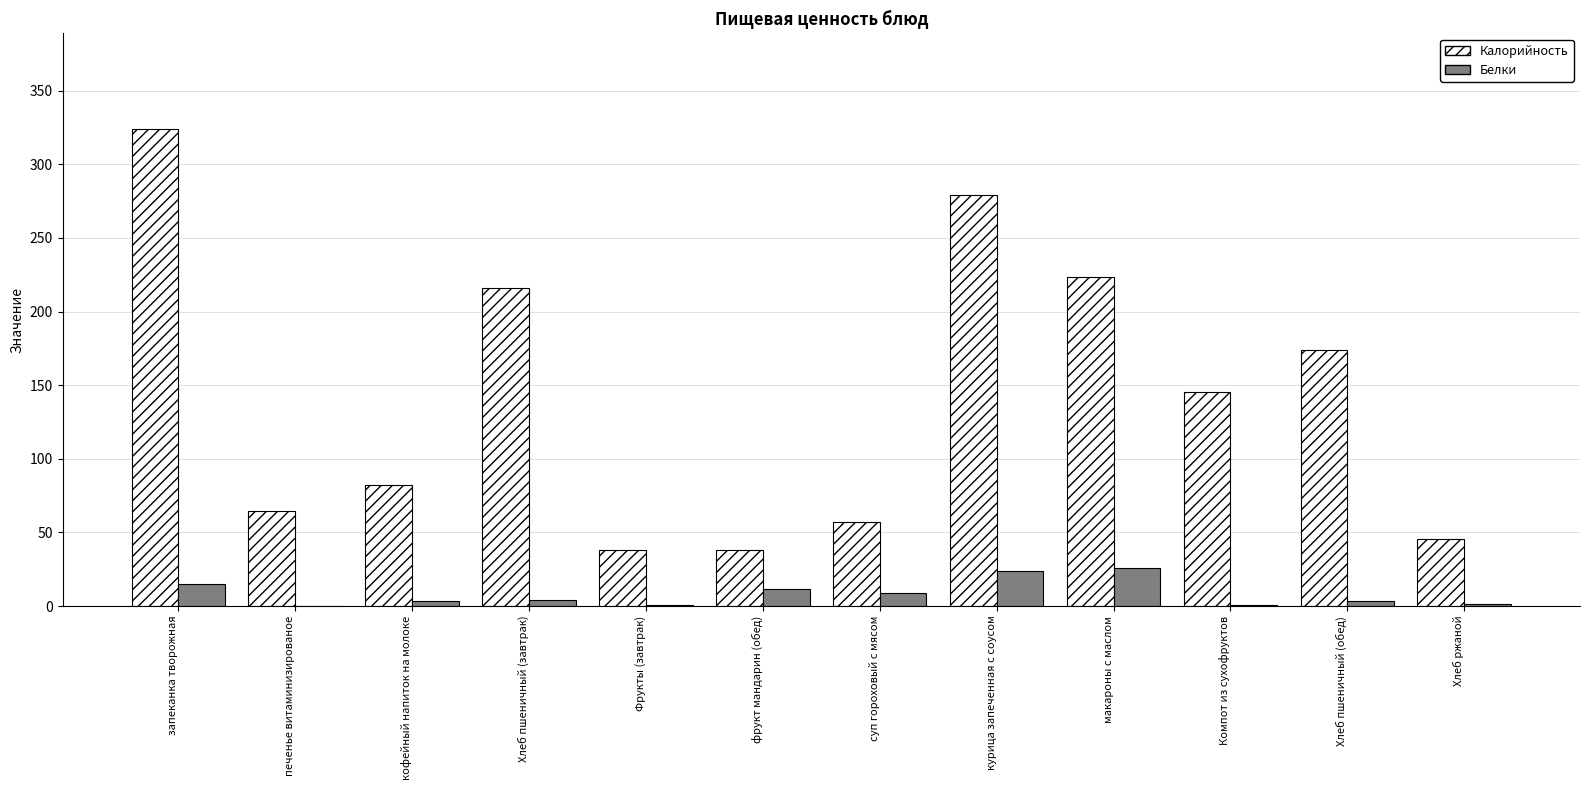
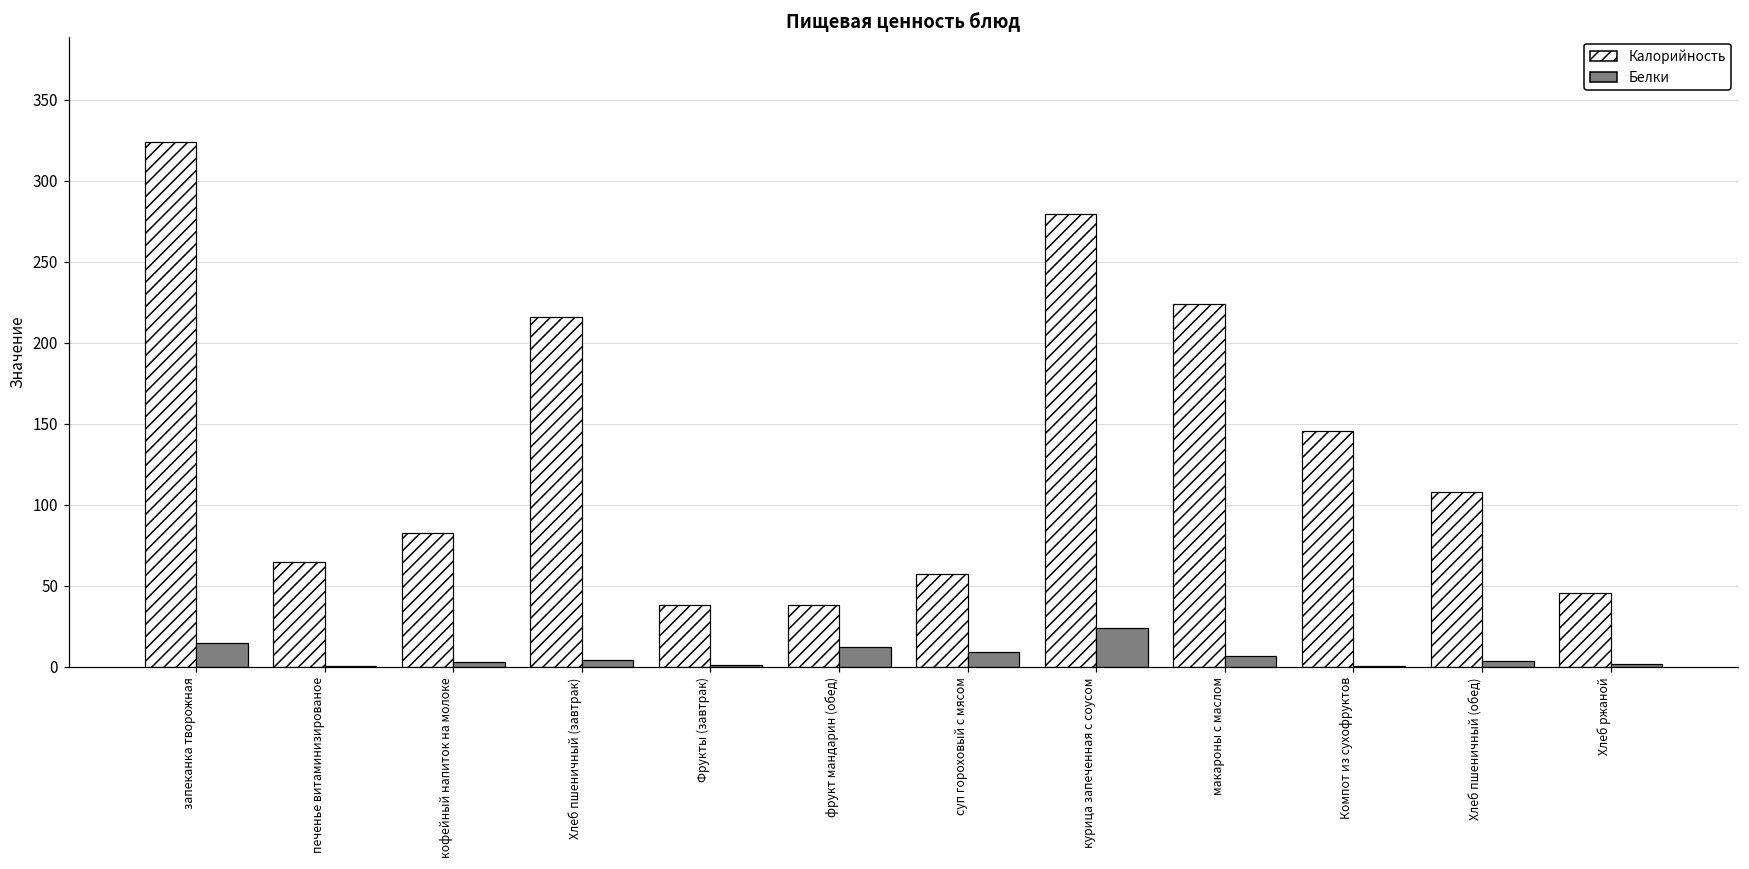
  {
    "Калорийность": {
      "запеканка творожная": 324,
      "печенье витаминизированое": 65,
      "кофейный напиток на молоке": 82,
      "Хлеб пшеничный (завтрак)": 216,
      "Фрукты (завтрак)": 38,
      "фрукт мандарин (обед)": 38,
      "суп гороховый с мясом": 57,
      "курица запеченная с соусом": 279,
      "макароны с маслом": 224,
      "Компот из сухофруктов": 145,
-     "Хлеб пшеничный (обед)": 174,
+     "Хлеб пшеничный (обед)": 108,
      "Хлеб ржаной": 45
    },
    "Белки": {
      "запеканка творожная": 15,
      "кофейный напиток на молоке": 3,
      "Хлеб пшеничный (завтрак)": 4,
      "фрукт мандарин (обед)": 12,
      "суп гороховый с мясом": 9,
      "курица запеченная с соусом": 24,
-     "макароны с маслом": 26,
+     "макароны с маслом": 6,
      "Хлеб пшеничный (обед)": 3
    }
  }
